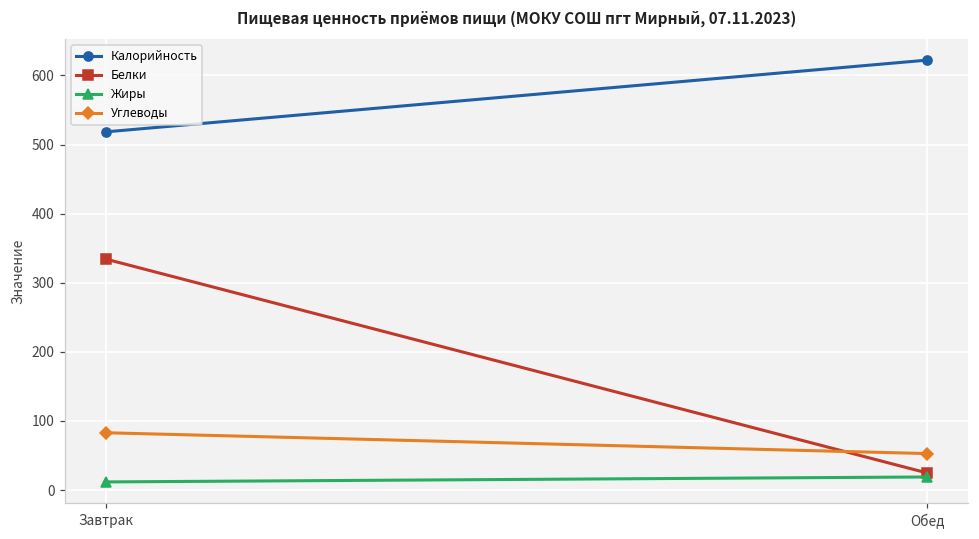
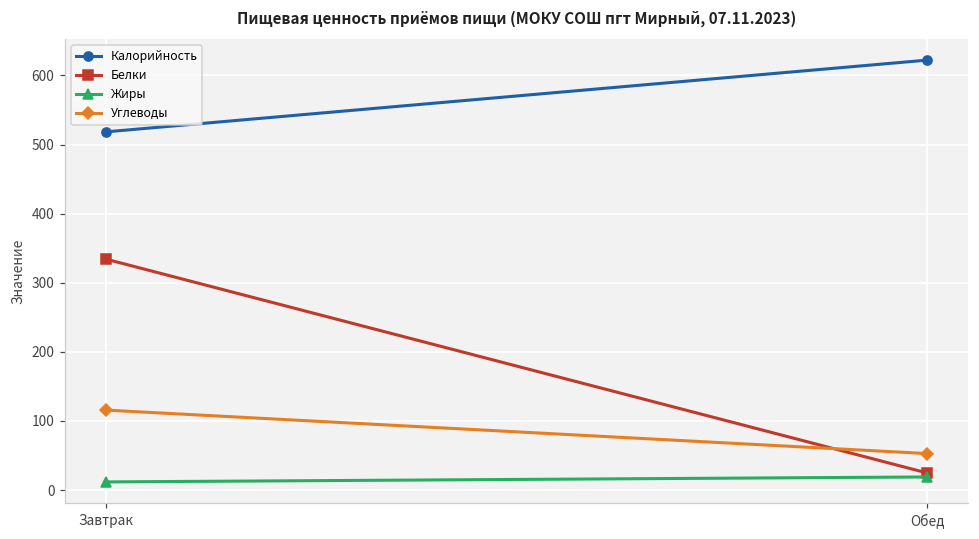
  {
    "Калорийность": {
      "Завтрак": 520,
      "Обед": 620
    },
    "Белки": {
      "Завтрак": 330,
      "Обед": 20
    },
    "Жиры": {
      "Завтрак": 10,
      "Обед": 20
    },
    "Углеводы": {
-     "Завтрак": 80,
+     "Завтрак": 120,
      "Обед": 50
    }
  }
